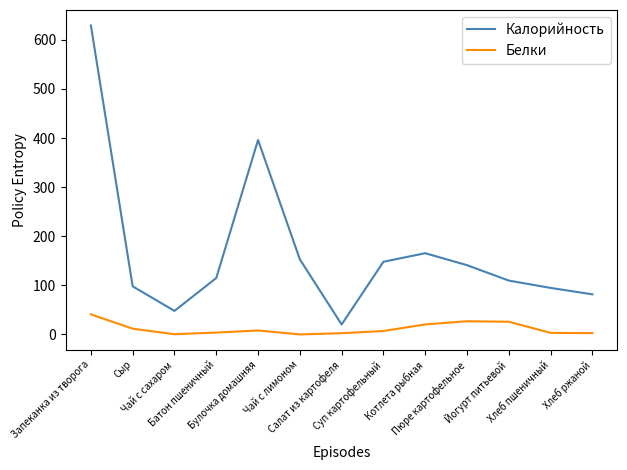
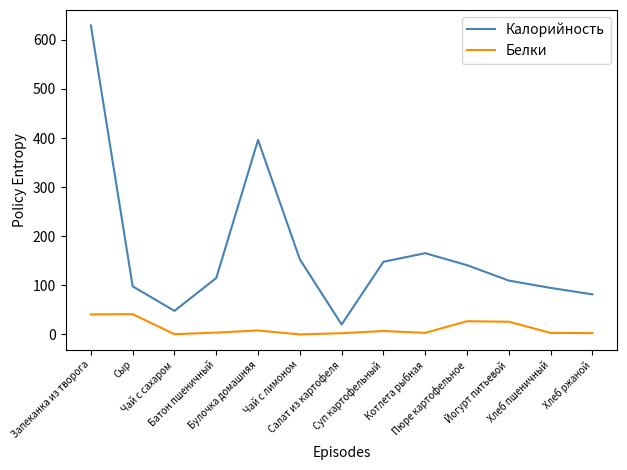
  {
    "Калорийность": {
      "Запеканка из творога": 630,
      "Сыр": 100,
      "Чай с сахаром": 50,
      "Батон пшеничный": 110,
      "Булочка домашняя": 400,
      "Чай с лимоном": 150,
      "Салат из картофеля": 20,
      "Суп картофельный": 150,
      "Котлета рыбная": 170,
      "Пюре картофельное": 140,
      "Йогурт питьевой": 110,
      "Хлеб пшеничный": 90,
      "Хлеб ржаной": 80
    },
    "Белки": {
      "Запеканка из творога": 40,
-     "Сыр": 10,
+     "Сыр": 40,
      "Чай с сахаром": 0,
      "Батон пшеничный": 0,
      "Булочка домашняя": 10,
      "Чай с лимоном": 0,
      "Салат из картофеля": 0,
      "Суп картофельный": 10,
-     "Котлета рыбная": 20,
+     "Котлета рыбная": 0,
      "Пюре картофельное": 30,
      "Йогурт питьевой": 30,
      "Хлеб пшеничный": 0,
      "Хлеб ржаной": 0
    }
  }
